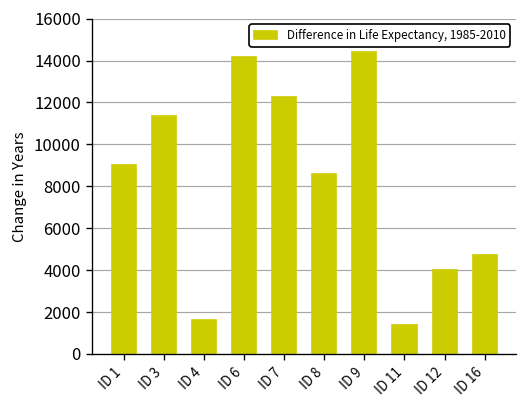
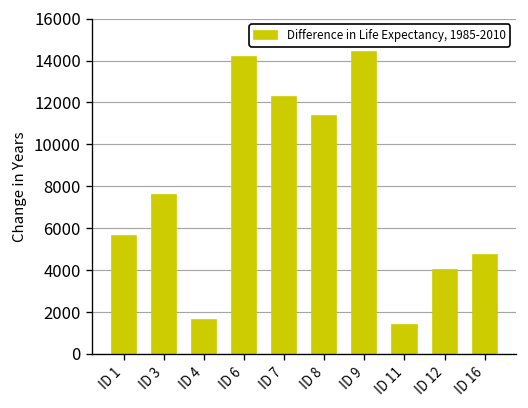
  {
-   "ID 1": 9000,
-   "ID 3": 11400,
+   "ID 1": 5600,
+   "ID 3": 7600,
    "ID 4": 1600,
    "ID 6": 14100,
    "ID 7": 12300,
-   "ID 8": 8600,
+   "ID 8": 11400,
    "ID 9": 14400,
    "ID 11": 1400,
    "ID 12": 4000,
    "ID 16": 4700
  }
